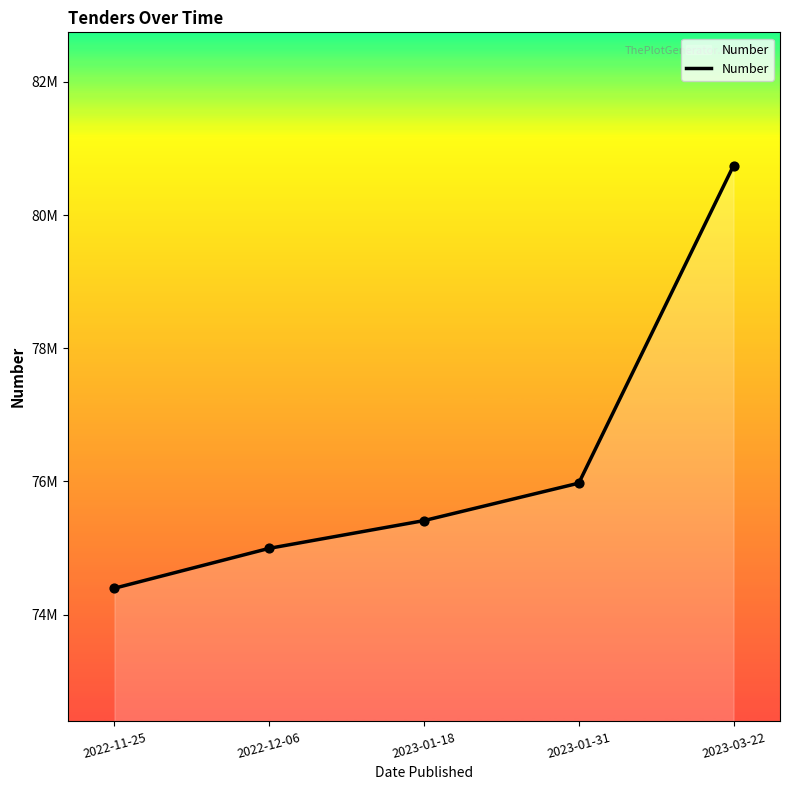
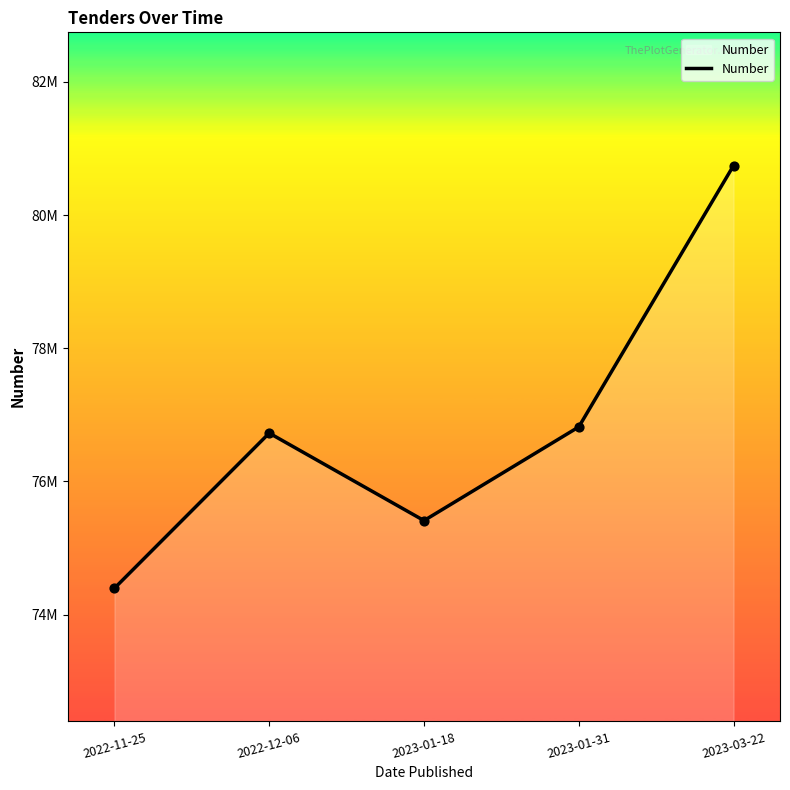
  {
    "2022-11-25": 74400000,
-   "2022-12-06": 75000000,
+   "2022-12-06": 76700000,
    "2023-01-18": 75400000,
-   "2023-01-31": 76000000,
+   "2023-01-31": 76800000,
    "2023-03-22": 80700000
  }
